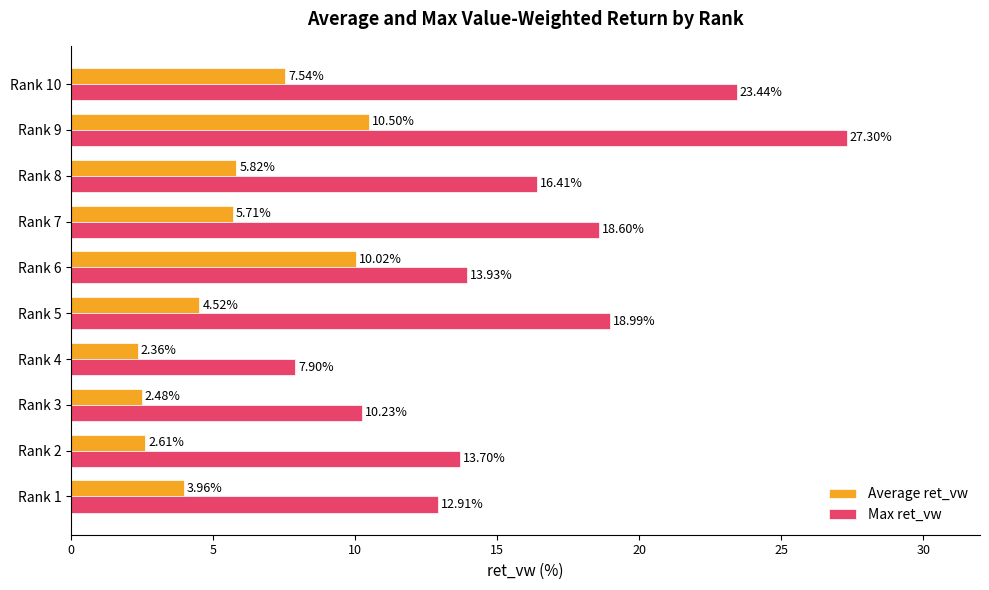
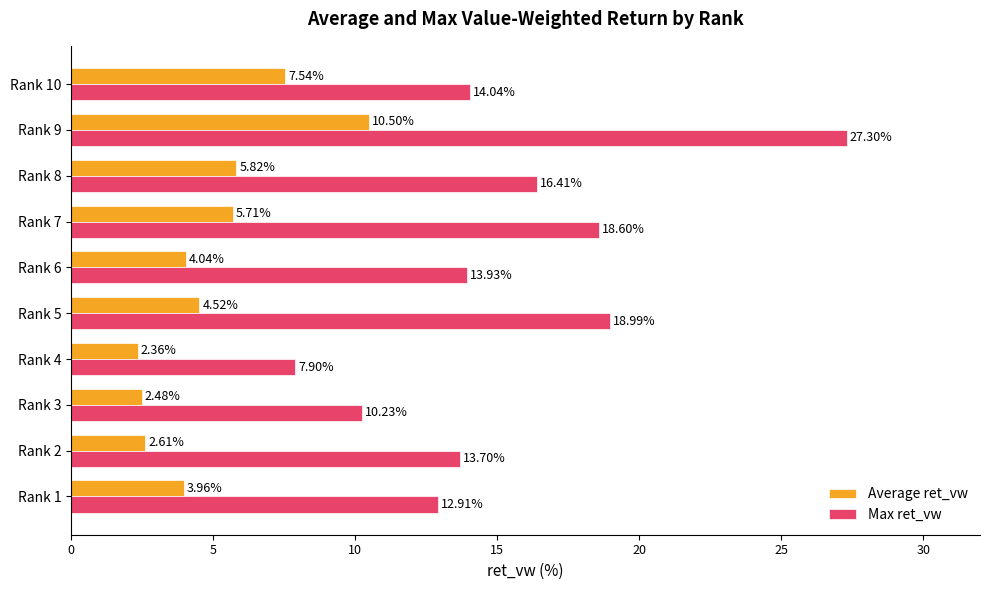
  {
    "Average ret_vw": {
      "Rank 10": "7.54%",
      "Rank 9": "10.50%",
      "Rank 8": "5.82%",
      "Rank 7": "5.71%",
-     "Rank 6": "10.02%",
+     "Rank 6": "4.04%",
      "Rank 5": "4.52%",
      "Rank 4": "2.36%",
      "Rank 3": "2.48%",
      "Rank 2": "2.61%",
      "Rank 1": "3.96%"
    },
    "Max ret_vw": {
-     "Rank 10": "23.44%",
+     "Rank 10": "14.04%",
      "Rank 9": "27.30%",
      "Rank 8": "16.41%",
      "Rank 7": "18.60%",
      "Rank 6": "13.93%",
      "Rank 5": "18.99%",
      "Rank 4": "7.90%",
      "Rank 3": "10.23%",
      "Rank 2": "13.70%",
      "Rank 1": "12.91%"
    }
  }
